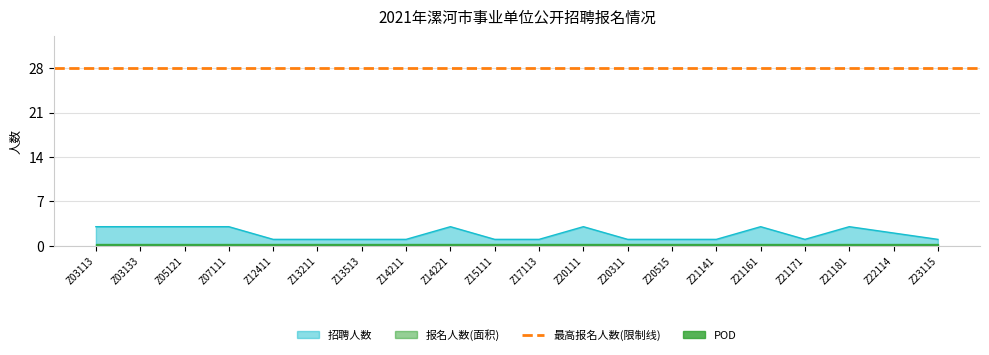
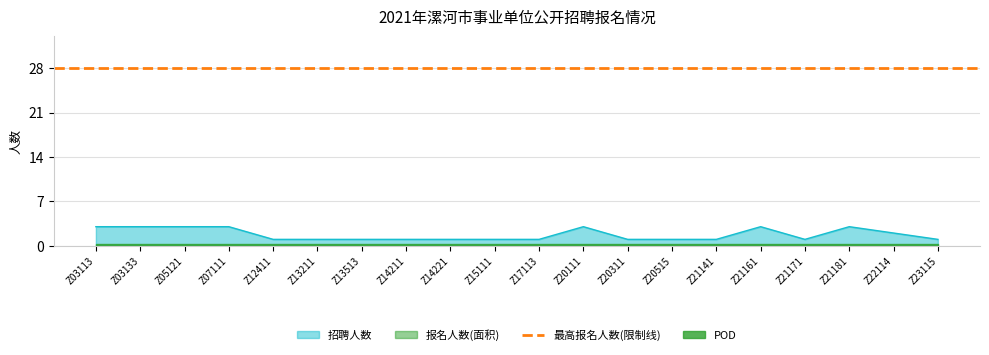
  {
    "招聘人数": {
      "Z03113": 3,
      "Z03133": 3,
      "Z05121": 3,
      "Z07111": 3,
      "Z12411": 1,
      "Z13211": 1,
      "Z13513": 1,
      "Z14211": 1,
-     "Z14221": 3,
+     "Z14221": 1,
      "Z15111": 1,
      "Z17113": 1,
      "Z20111": 3,
      "Z20311": 1,
      "Z20515": 1,
      "Z21141": 1,
      "Z21161": 3,
      "Z21171": 1,
      "Z21181": 3,
      "Z22114": 2,
      "Z23115": 1
    }
  }
